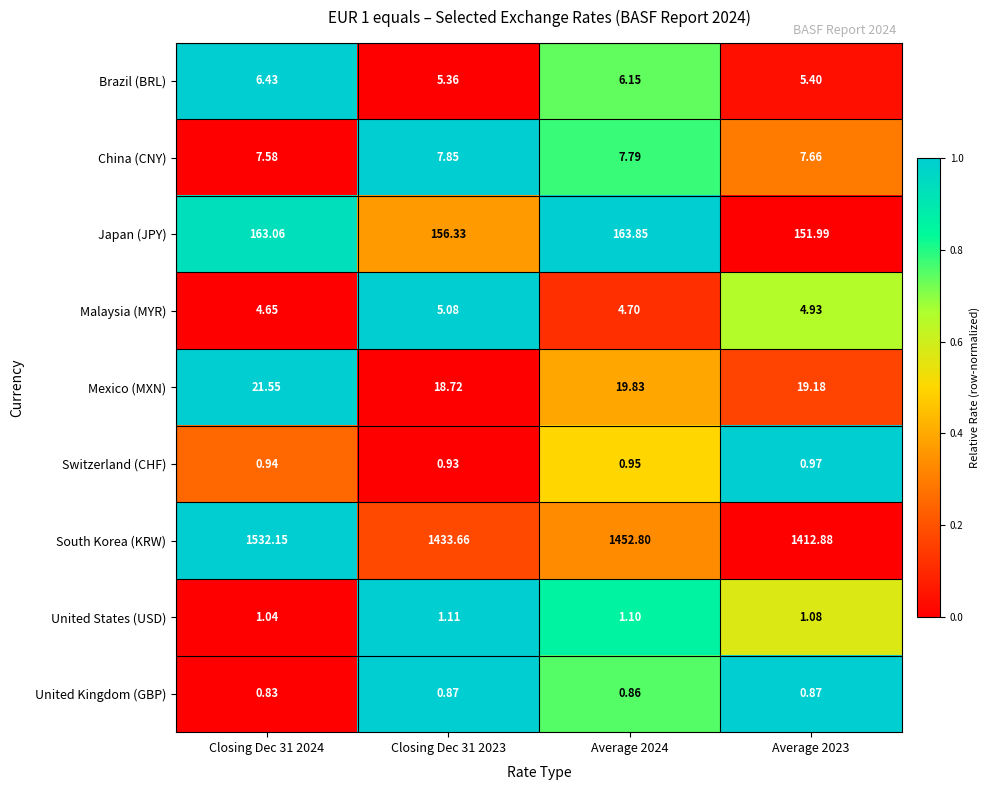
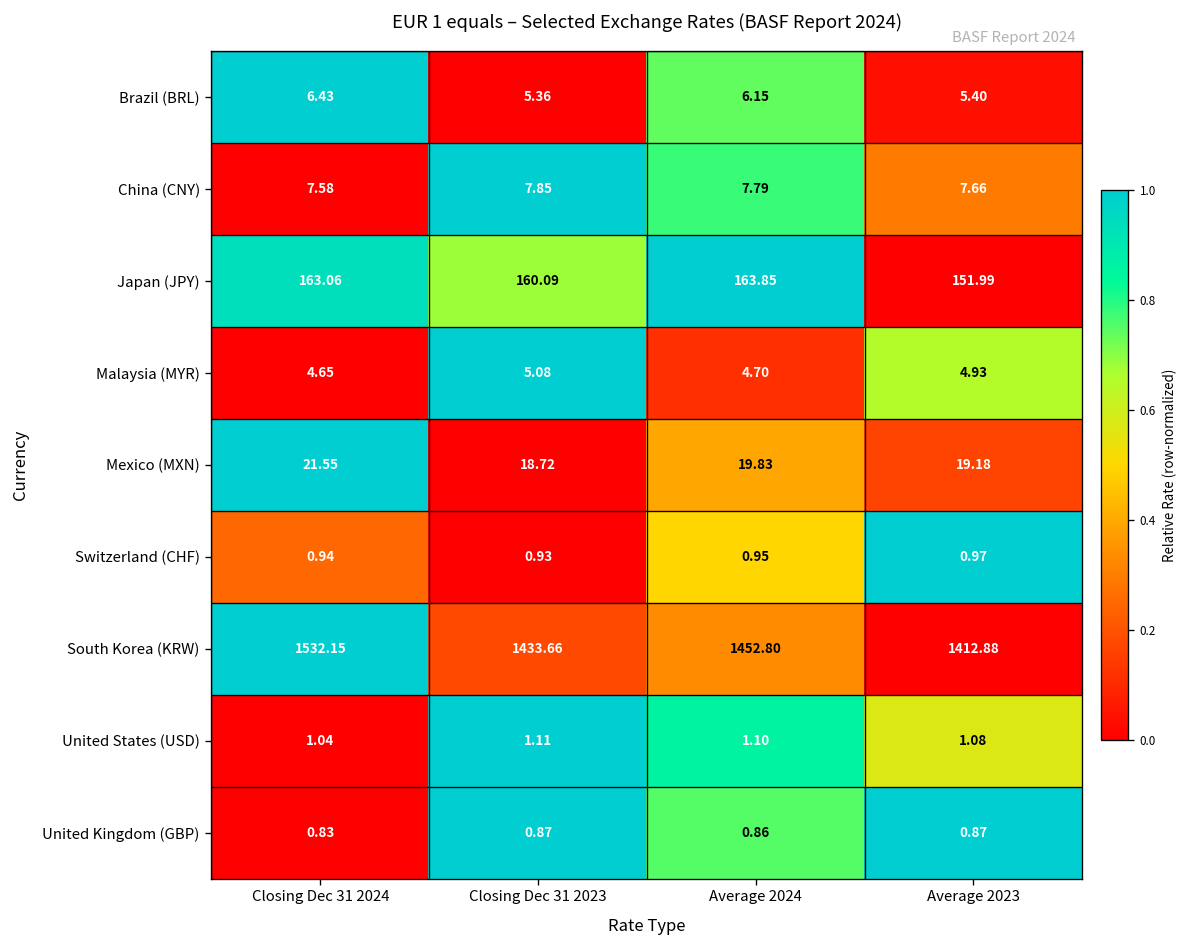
  {
    "Brazil (BRL)": {
      "Closing Dec 31 2024": 6.43,
      "Closing Dec 31 2023": 5.36,
      "Average 2024": 6.15,
      "Average 2023": 5.40
    },
    "China (CNY)": {
      "Closing Dec 31 2024": 7.58,
      "Closing Dec 31 2023": 7.85,
      "Average 2024": 7.79,
      "Average 2023": 7.66
    },
    "Japan (JPY)": {
      "Closing Dec 31 2024": 163.06,
-     "Closing Dec 31 2023": 156.33,
+     "Closing Dec 31 2023": 160.09,
      "Average 2024": 163.85,
      "Average 2023": 151.99
    },
    "Malaysia (MYR)": {
      "Closing Dec 31 2024": 4.65,
      "Closing Dec 31 2023": 5.08,
      "Average 2024": 4.70,
      "Average 2023": 4.93
    },
    "Mexico (MXN)": {
      "Closing Dec 31 2024": 21.55,
      "Closing Dec 31 2023": 18.72,
      "Average 2024": 19.83,
      "Average 2023": 19.18
    },
    "Switzerland (CHF)": {
      "Closing Dec 31 2024": 0.94,
      "Closing Dec 31 2023": 0.93,
      "Average 2024": 0.95,
      "Average 2023": 0.97
    },
    "South Korea (KRW)": {
      "Closing Dec 31 2024": 1532.15,
      "Closing Dec 31 2023": 1433.66,
      "Average 2024": 1452.80,
      "Average 2023": 1412.88
    },
    "United States (USD)": {
      "Closing Dec 31 2024": 1.04,
      "Closing Dec 31 2023": 1.11,
      "Average 2024": 1.10,
      "Average 2023": 1.08
    },
    "United Kingdom (GBP)": {
      "Closing Dec 31 2024": 0.83,
      "Closing Dec 31 2023": 0.87,
      "Average 2024": 0.86,
      "Average 2023": 0.87
    }
  }
